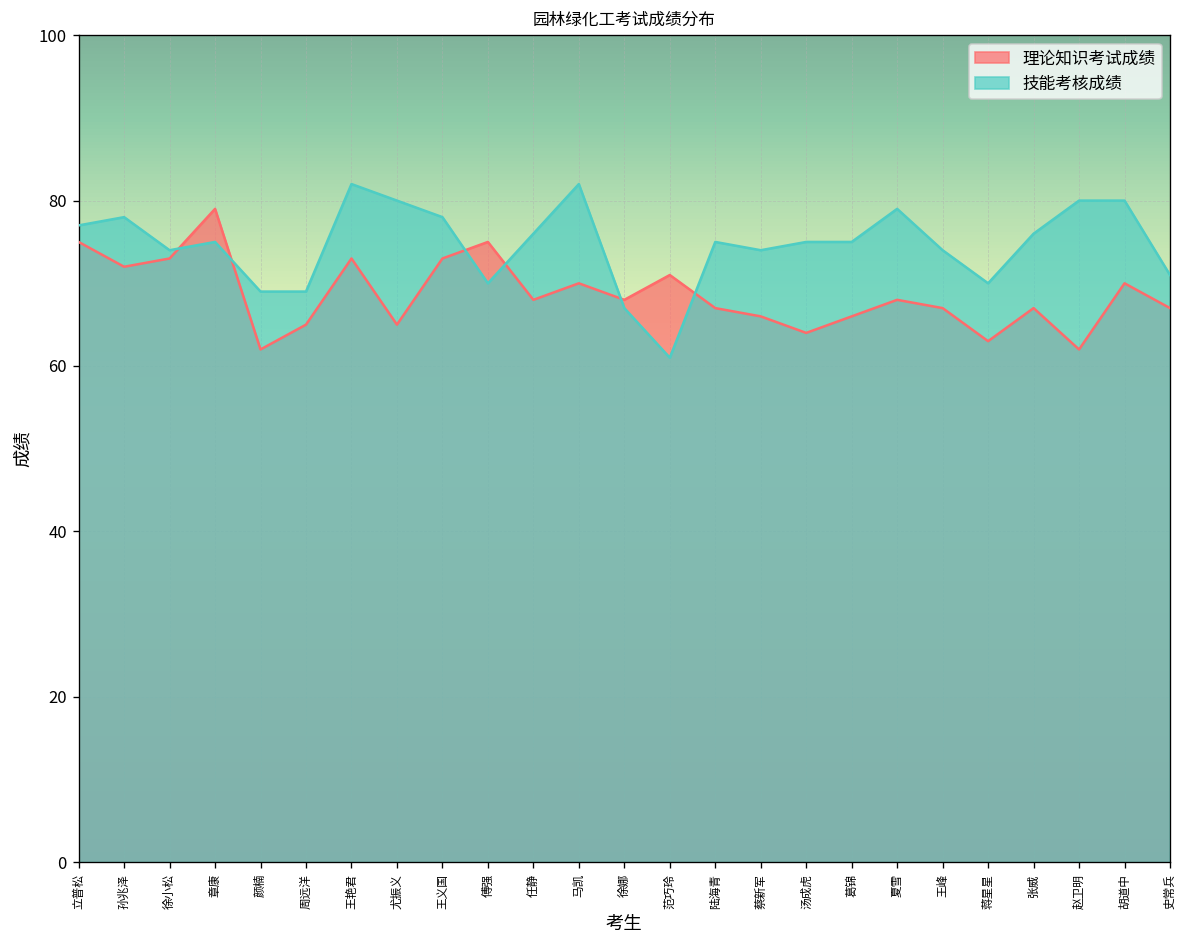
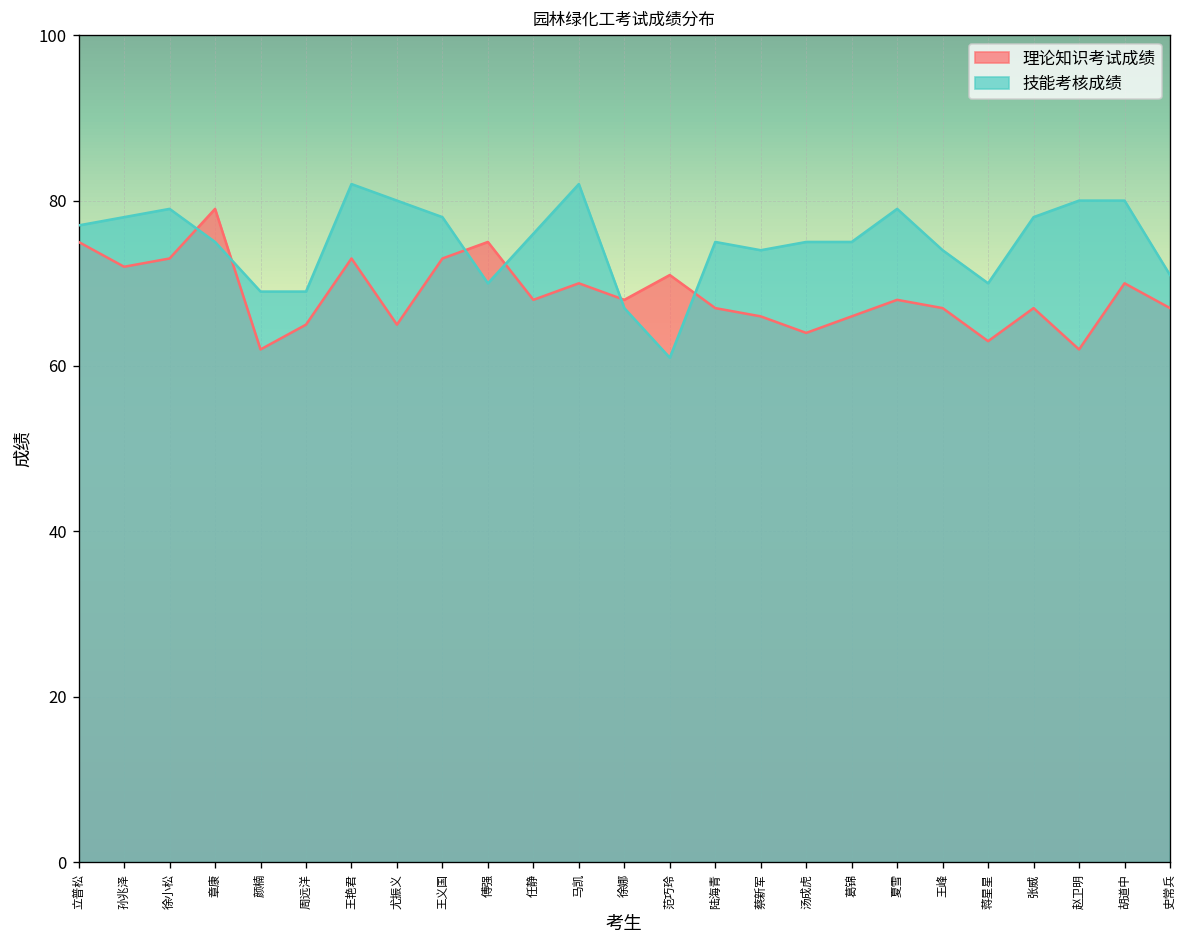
  {
    "理论知识考试成绩": {
      "立普松": 75,
      "孙兆泽": 72,
      "徐小松": 73,
      "章康": 79,
      "颜楠": 62,
      "周远洋": 65,
      "王艳君": 73,
      "尤振义": 65,
      "王义国": 73,
      "傅强": 75,
      "任静": 68,
      "马凯": 70,
      "徐娜": 68,
      "范巧玲": 71,
      "陆海青": 67,
      "蔡新军": 66,
      "汤成虎": 64,
      "葛锦": 66,
      "夏雪": 68,
      "王峰": 67,
      "蒋星星": 63,
      "张威": 67,
      "赵卫明": 62,
      "胡道中": 70,
      "史常兵": 67
    },
    "技能考核成绩": {
      "立普松": 77,
      "孙兆泽": 78,
-     "徐小松": 74,
+     "徐小松": 79,
      "章康": 75,
      "颜楠": 69,
      "周远洋": 69,
      "王艳君": 82,
      "尤振义": 80,
      "王义国": 78,
      "傅强": 70,
      "任静": 76,
      "马凯": 82,
      "徐娜": 67,
      "范巧玲": 61,
      "陆海青": 75,
      "蔡新军": 74,
      "汤成虎": 75,
      "葛锦": 75,
      "夏雪": 79,
      "王峰": 74,
      "蒋星星": 70,
-     "张威": 76,
+     "张威": 78,
      "赵卫明": 80,
      "胡道中": 80,
      "史常兵": 71
    }
  }
